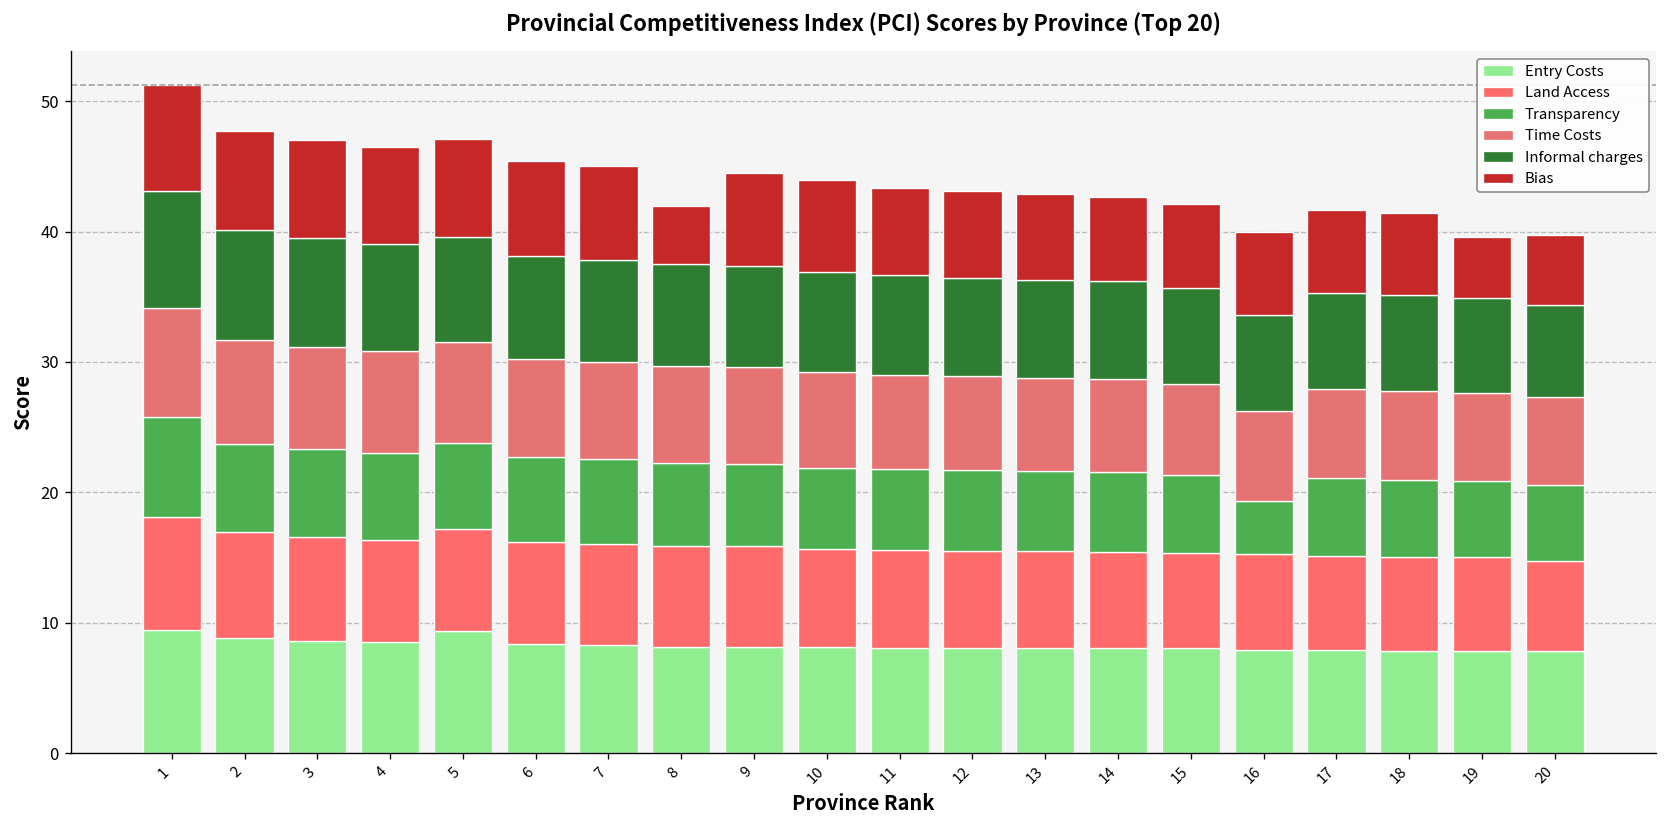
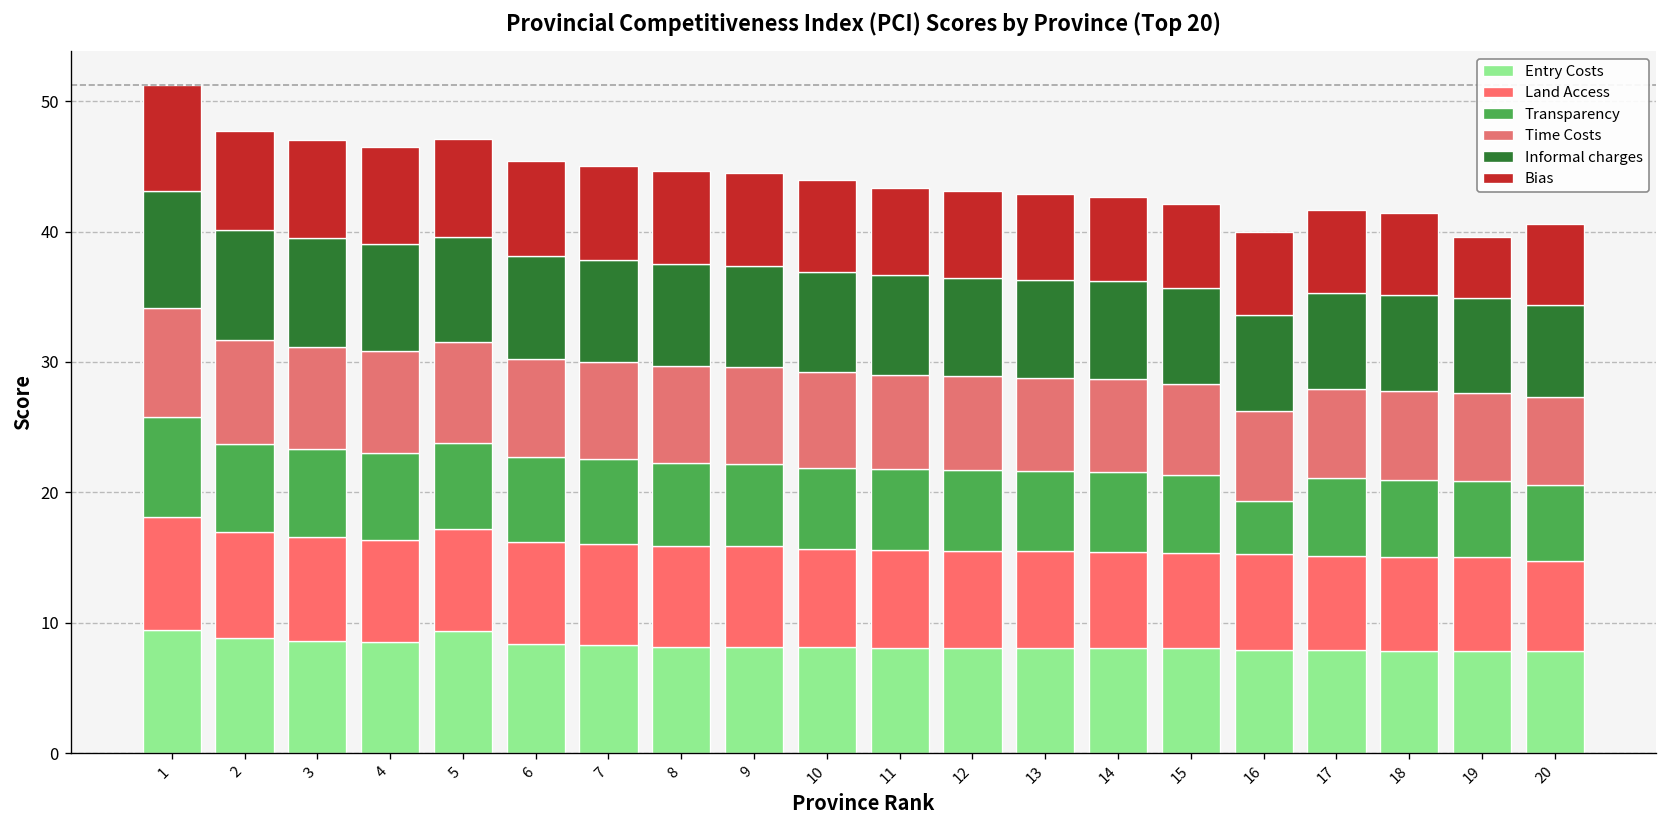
  {
    "Entry Costs": {
      "1": 9.5,
      "2": 8.8,
      "3": 8.6,
      "4": 8.5,
      "5": 9.3,
      "6": 8.4,
      "7": 8.3,
      "8": 8.2,
      "9": 8.1,
      "10": 8.1,
      "11": 8.1,
      "12": 8.1,
      "13": 8.1,
      "14": 8.1,
      "15": 8.0,
      "16": 7.9,
      "17": 7.9,
      "18": 7.8,
      "19": 7.8,
      "20": 7.8
    },
    "Transparency": {
      "1": 7.6,
      "2": 6.8,
      "3": 6.7,
      "4": 6.6,
      "5": 6.6,
      "6": 6.5,
      "7": 6.5,
      "8": 6.4,
      "9": 6.3,
      "10": 6.2,
      "11": 6.2,
      "12": 6.2,
      "13": 6.1,
      "14": 6.1,
      "15": 6.0,
      "16": 4.1,
      "17": 5.9,
      "18": 5.9,
      "19": 5.9,
      "20": 5.8
    },
    "Informal charges": {
      "1": 8.9,
      "2": 8.4,
      "3": 8.3,
      "4": 8.2,
      "5": 8.1,
      "6": 7.9,
      "7": 7.8,
      "8": 7.8,
      "9": 7.8,
      "10": 7.7,
      "11": 7.6,
      "12": 7.6,
      "13": 7.6,
      "14": 7.5,
      "15": 7.4,
      "16": 7.4,
      "17": 7.4,
      "18": 7.4,
      "19": 7.3,
      "20": 7.0
    },
    "Bias": {
      "1": 8.2,
      "2": 7.6,
      "3": 7.6,
      "4": 7.5,
      "5": 7.5,
      "6": 7.3,
      "7": 7.2,
-     "8": 4.5,
+     "8": 7.1,
      "9": 7.1,
      "10": 7.1,
      "11": 6.7,
      "12": 6.7,
      "13": 6.6,
      "14": 6.5,
      "15": 6.4,
      "16": 6.4,
      "17": 6.4,
      "18": 6.4,
      "19": 4.7,
-     "20": 5.4
+     "20": 6.3
    }
  }
